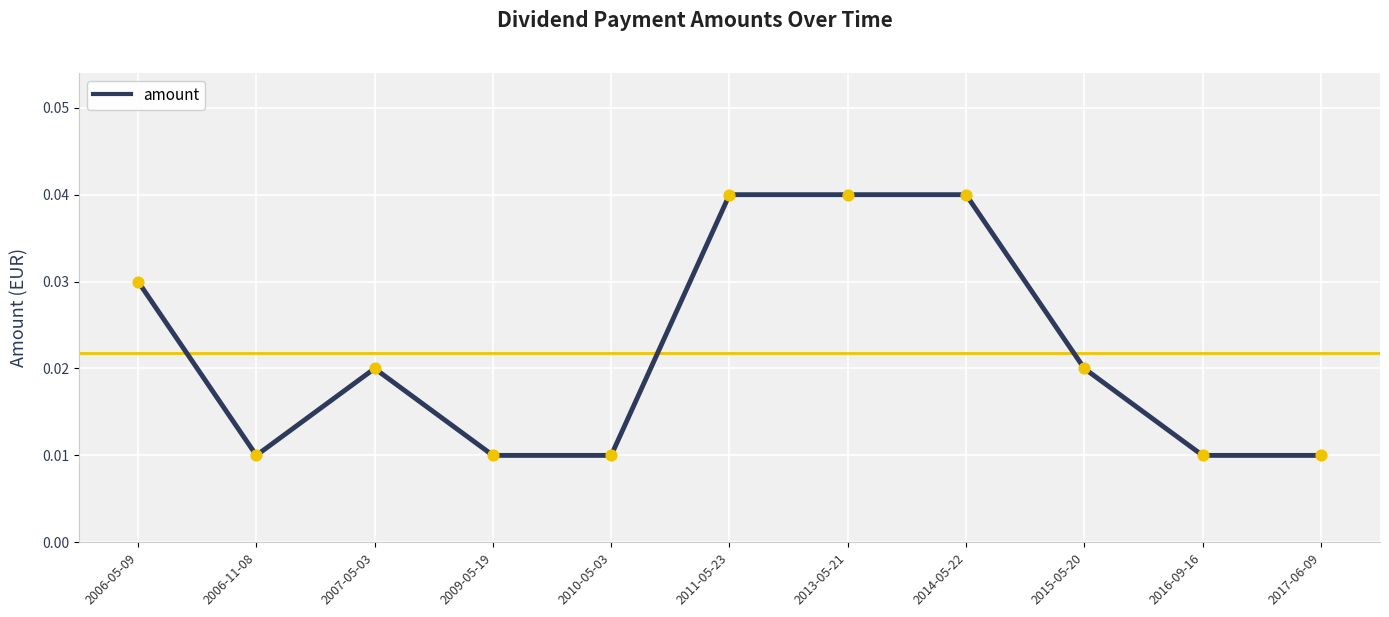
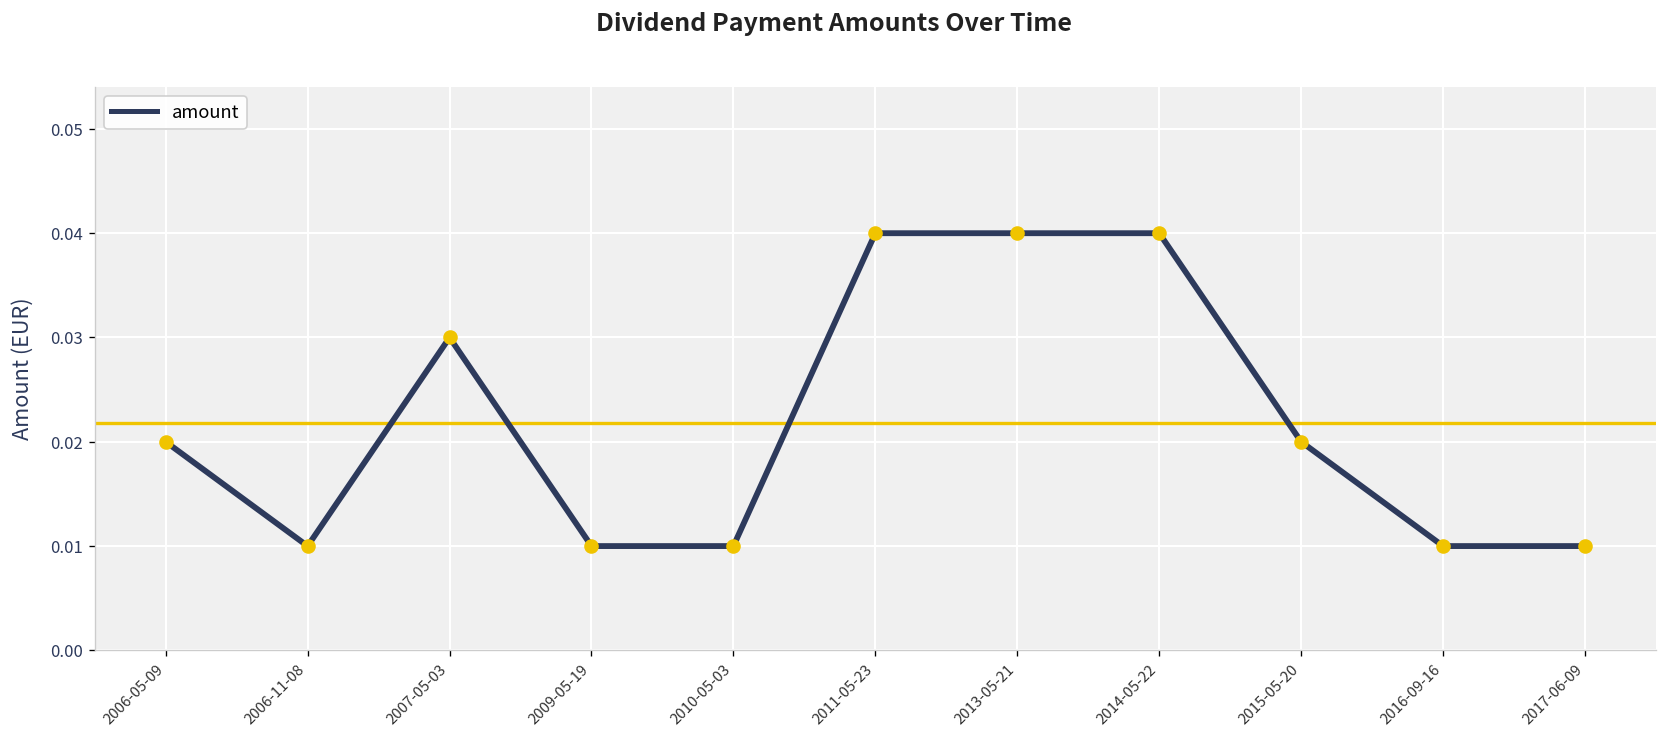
  {
-   "2006-05-09": 0.03,
+   "2006-05-09": 0.02,
    "2006-11-08": 0.01,
-   "2007-05-03": 0.02,
+   "2007-05-03": 0.03,
    "2009-05-19": 0.01,
    "2010-05-03": 0.01,
    "2011-05-23": 0.04,
    "2013-05-21": 0.04,
    "2014-05-22": 0.04,
    "2015-05-20": 0.02,
    "2016-09-16": 0.01,
    "2017-06-09": 0.01
  }
